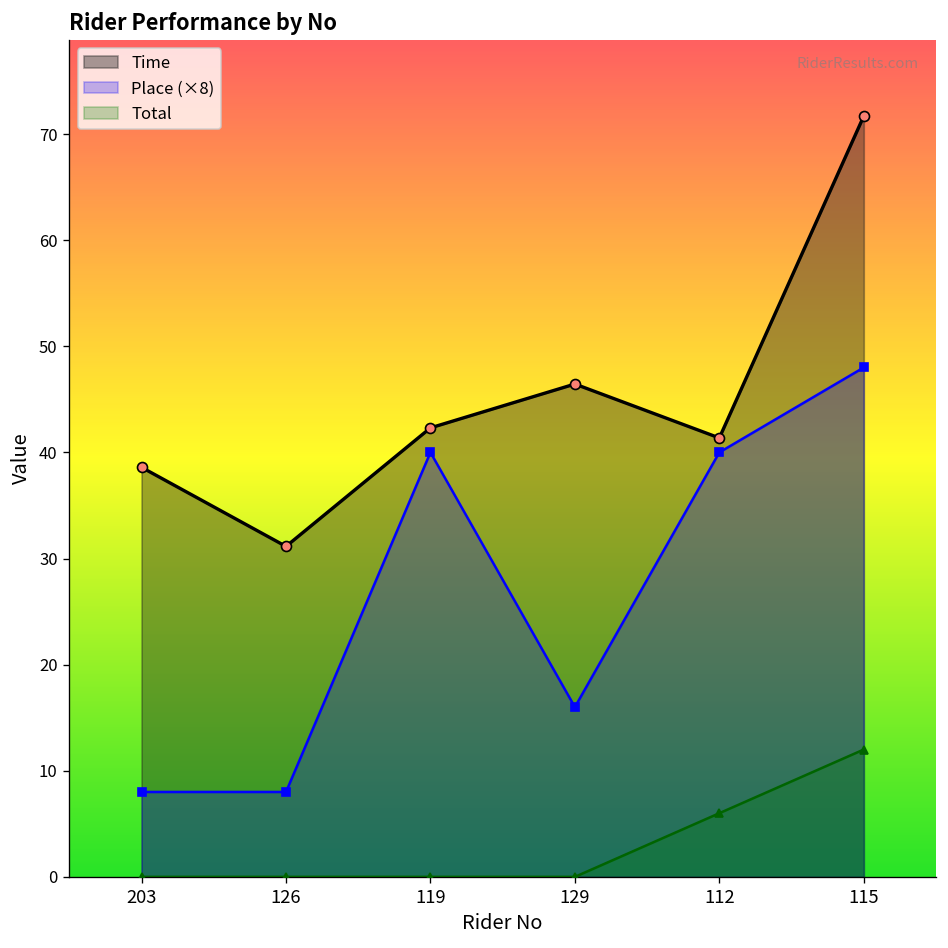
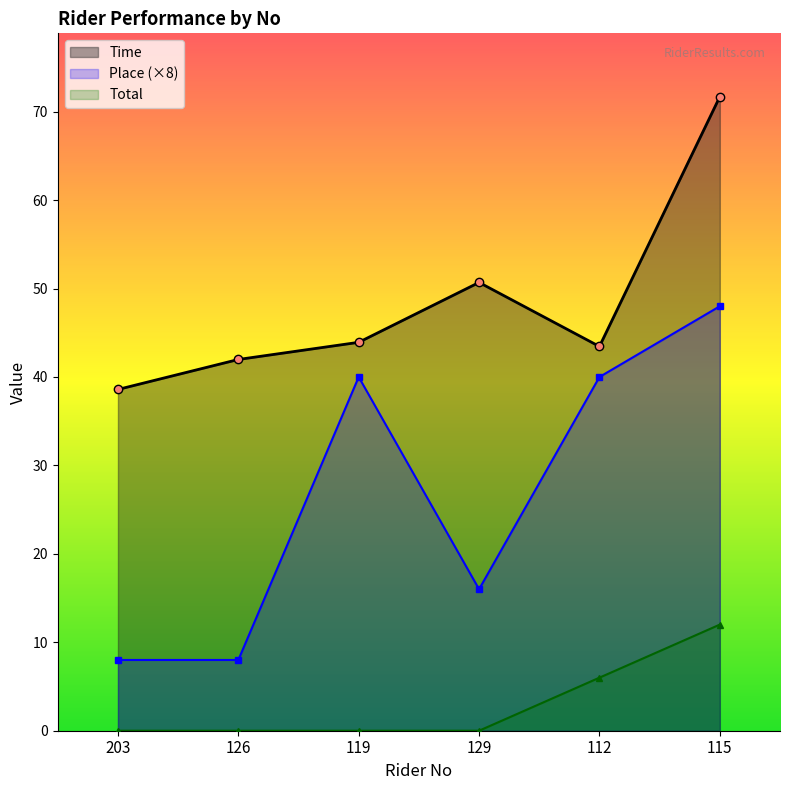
  {
    "Time": {
      "203": 39,
-     "126": 31,
-     "119": 42,
-     "129": 46,
-     "112": 41,
+     "126": 42,
+     "119": 44,
+     "129": 51,
+     "112": 43,
      "115": 72
    },
    "Place (×8)": {
      "203": 8,
      "126": 8,
      "119": 40,
      "129": 16,
      "112": 40,
      "115": 48
    },
    "Total": {
      "203": 0,
      "126": 0,
      "119": 0,
      "129": 0,
      "112": 6,
      "115": 12
    }
  }
